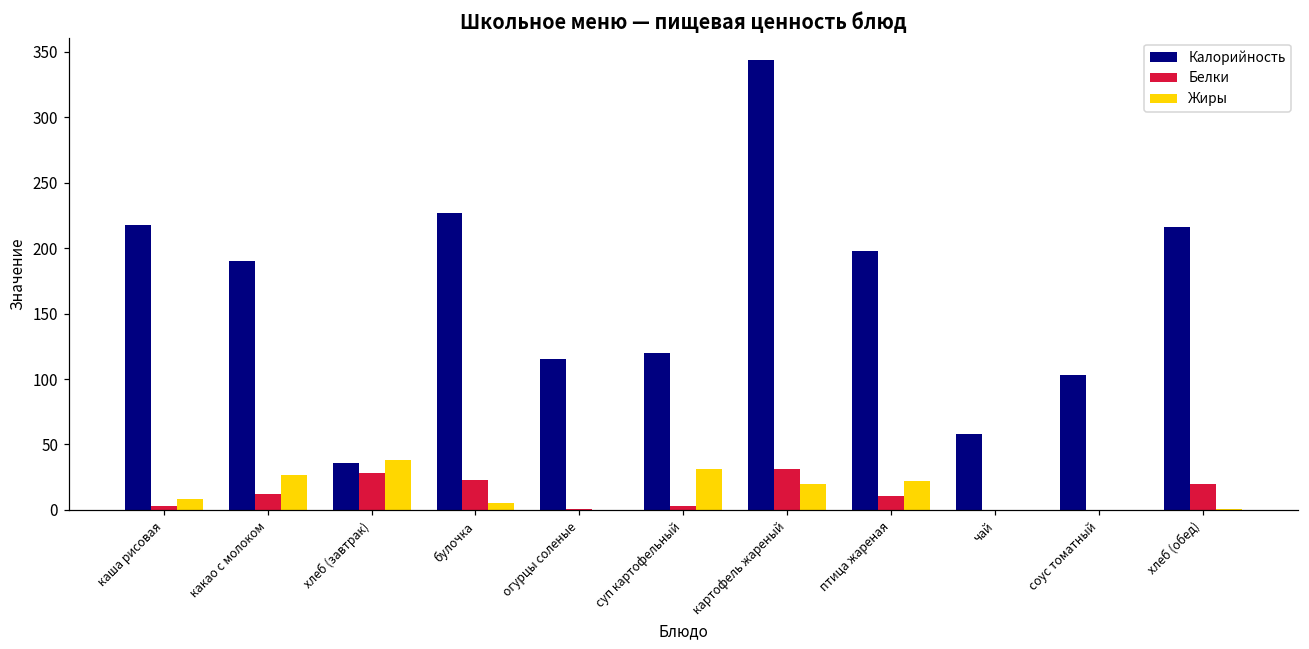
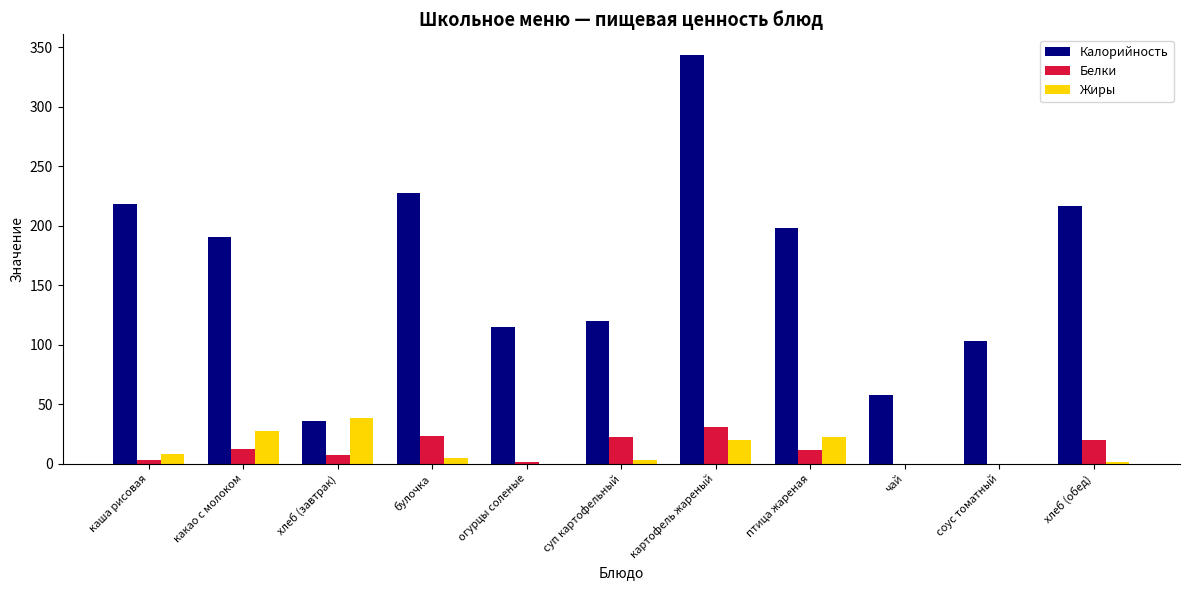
  {
    "Калорийность": {
      "каша рисовая": 218,
      "какао с молоком": 190,
      "хлеб (завтрак)": 36,
      "булочка": 227,
      "огурцы соленые": 115,
      "суп картофельный": 120,
      "картофель жареный": 344,
      "птица жареная": 198,
      "чай": 58,
      "соус томатный": 103,
      "хлеб (обед)": 216
    },
    "Белки": {
      "каша рисовая": 3,
      "какао с молоком": 12,
-     "хлеб (завтрак)": 28,
+     "хлеб (завтрак)": 7,
      "булочка": 23,
-     "суп картофельный": 3,
+     "суп картофельный": 22,
      "картофель жареный": 31,
      "птица жареная": 11,
      "чай": 0,
      "соус томатный": 0,
      "хлеб (обед)": 20
    },
    "Жиры": {
      "каша рисовая": 8,
      "какао с молоком": 27,
      "хлеб (завтрак)": 38,
      "булочка": 5,
      "огурцы соленые": 0,
-     "суп картофельный": 31,
+     "суп картофельный": 3,
      "картофель жареный": 20,
      "птица жареная": 22,
      "чай": 0,
      "соус томатный": 0
    }
  }
